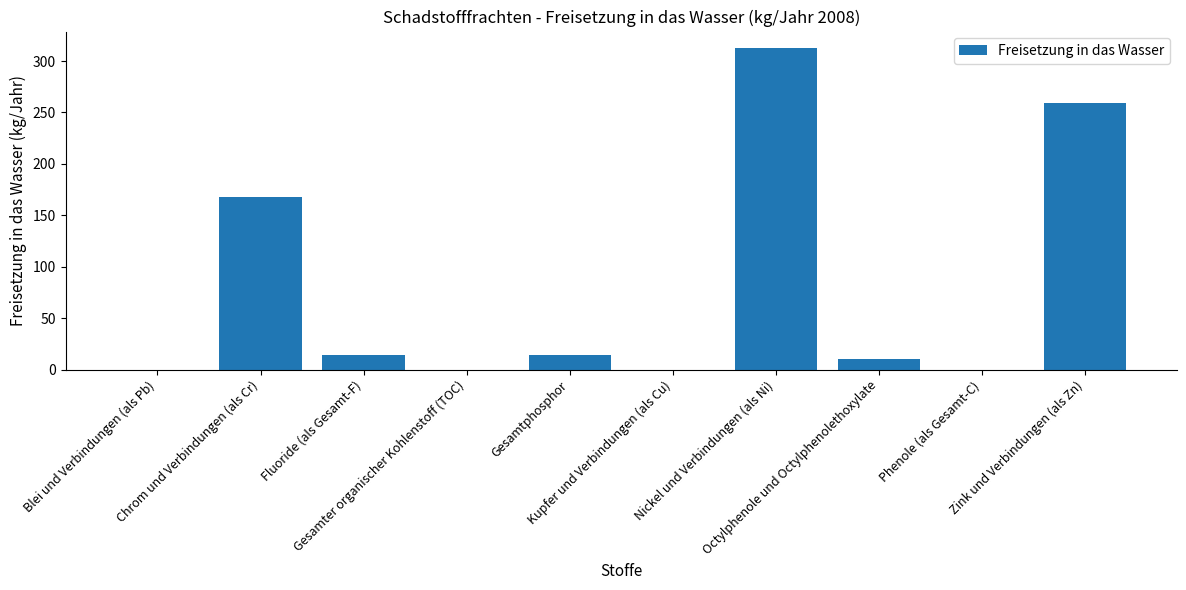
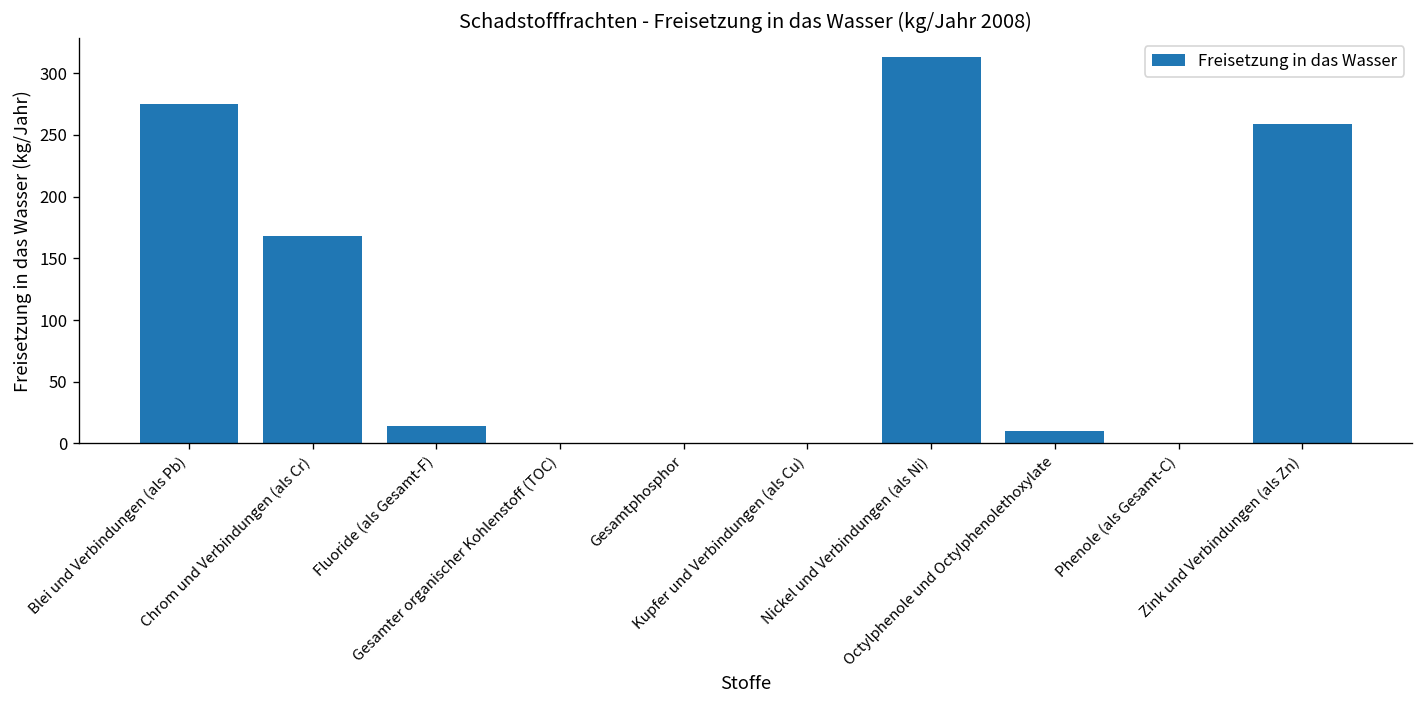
  {
-   "Blei und Verbindungen (als Pb)": 0,
+   "Blei und Verbindungen (als Pb)": 275,
    "Chrom und Verbindungen (als Cr)": 168,
    "Fluoride (als Gesamt-F)": 14,
    "Gesamter organischer Kohlenstoff (TOC)": 0,
-   "Gesamtphosphor": 14,
+   "Gesamtphosphor": 0,
    "Kupfer und Verbindungen (als Cu)": 0,
    "Nickel und Verbindungen (als Ni)": 313,
    "Octylphenole und Octylphenolethoxylate": 10,
    "Phenole (als Gesamt-C)": 0,
    "Zink und Verbindungen (als Zn)": 259
  }
